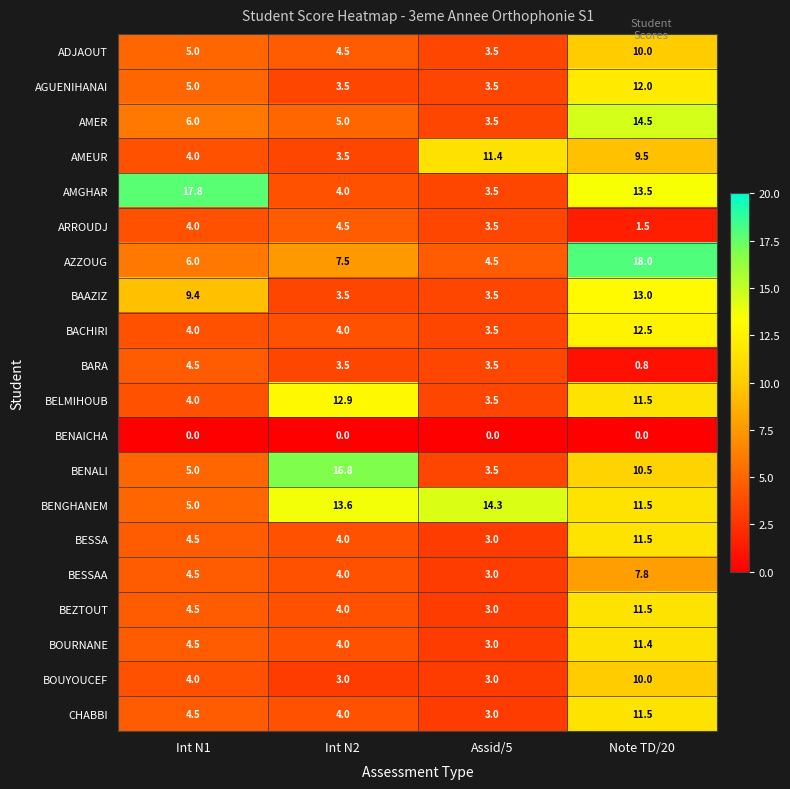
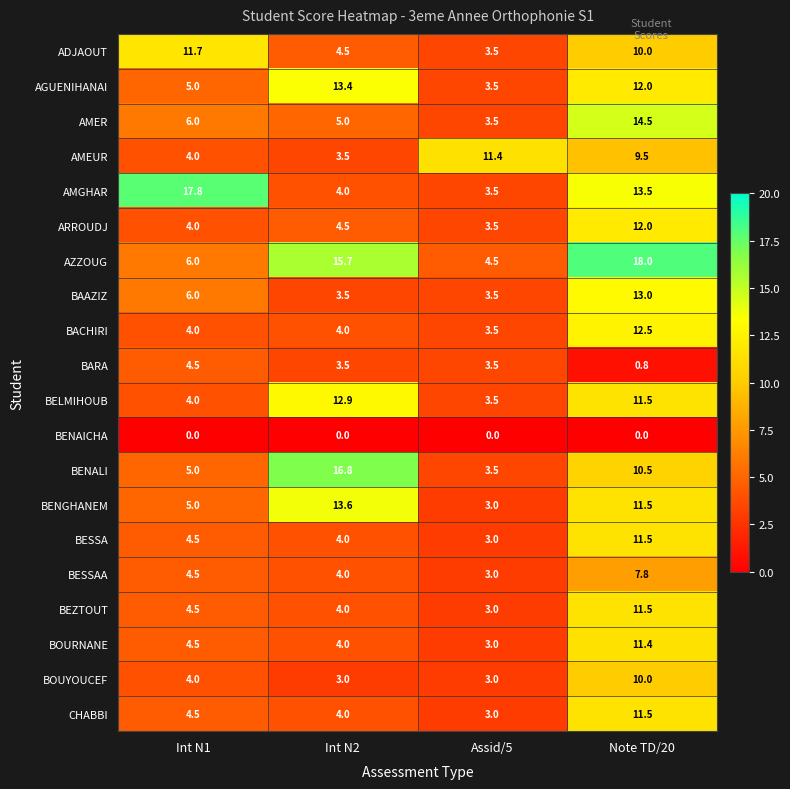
  {
    "ADJAOUT": {
-     "Int N1": 5.0,
+     "Int N1": 11.7,
      "Int N2": 4.5,
      "Assid/5": 3.5,
      "Note TD/20": 10.0
    },
    "AGUENIHANAI": {
      "Int N1": 5.0,
-     "Int N2": 3.5,
+     "Int N2": 13.4,
      "Assid/5": 3.5,
      "Note TD/20": 12.0
    },
    "AMER": {
      "Int N1": 6.0,
      "Int N2": 5.0,
      "Assid/5": 3.5,
      "Note TD/20": 14.5
    },
    "AMEUR": {
      "Int N1": 4.0,
      "Int N2": 3.5,
      "Assid/5": 11.4,
      "Note TD/20": 9.5
    },
    "AMGHAR": {
      "Int N1": 17.8,
      "Int N2": 4.0,
      "Assid/5": 3.5,
      "Note TD/20": 13.5
    },
    "ARROUDJ": {
      "Int N1": 4.0,
      "Int N2": 4.5,
      "Assid/5": 3.5,
-     "Note TD/20": 1.5
+     "Note TD/20": 12.0
    },
    "AZZOUG": {
      "Int N1": 6.0,
-     "Int N2": 7.5,
+     "Int N2": 15.7,
      "Assid/5": 4.5,
      "Note TD/20": 18.0
    },
    "BAAZIZ": {
-     "Int N1": 9.4,
+     "Int N1": 6.0,
      "Int N2": 3.5,
      "Assid/5": 3.5,
      "Note TD/20": 13.0
    },
    "BACHIRI": {
      "Int N1": 4.0,
      "Int N2": 4.0,
      "Assid/5": 3.5,
      "Note TD/20": 12.5
    },
    "BARA": {
      "Int N1": 4.5,
      "Int N2": 3.5,
      "Assid/5": 3.5,
      "Note TD/20": 0.8
    },
    "BELMIHOUB": {
      "Int N1": 4.0,
      "Int N2": 12.9,
      "Assid/5": 3.5,
      "Note TD/20": 11.5
    },
    "BENAICHA": {
      "Int N1": 0.0,
      "Int N2": 0.0,
      "Assid/5": 0.0,
      "Note TD/20": 0.0
    },
    "BENALI": {
      "Int N1": 5.0,
      "Int N2": 16.8,
      "Assid/5": 3.5,
      "Note TD/20": 10.5
    },
    "BENGHANEM": {
      "Int N1": 5.0,
      "Int N2": 13.6,
-     "Assid/5": 14.3,
+     "Assid/5": 3.0,
      "Note TD/20": 11.5
    },
    "BESSA": {
      "Int N1": 4.5,
      "Int N2": 4.0,
      "Assid/5": 3.0,
      "Note TD/20": 11.5
    },
    "BESSAA": {
      "Int N1": 4.5,
      "Int N2": 4.0,
      "Assid/5": 3.0,
      "Note TD/20": 7.8
    },
    "BEZTOUT": {
      "Int N1": 4.5,
      "Int N2": 4.0,
      "Assid/5": 3.0,
      "Note TD/20": 11.5
    },
    "BOURNANE": {
      "Int N1": 4.5,
      "Int N2": 4.0,
      "Assid/5": 3.0,
      "Note TD/20": 11.4
    },
    "BOUYOUCEF": {
      "Int N1": 4.0,
      "Int N2": 3.0,
      "Assid/5": 3.0,
      "Note TD/20": 10.0
    },
    "CHABBI": {
      "Int N1": 4.5,
      "Int N2": 4.0,
      "Assid/5": 3.0,
      "Note TD/20": 11.5
    }
  }
